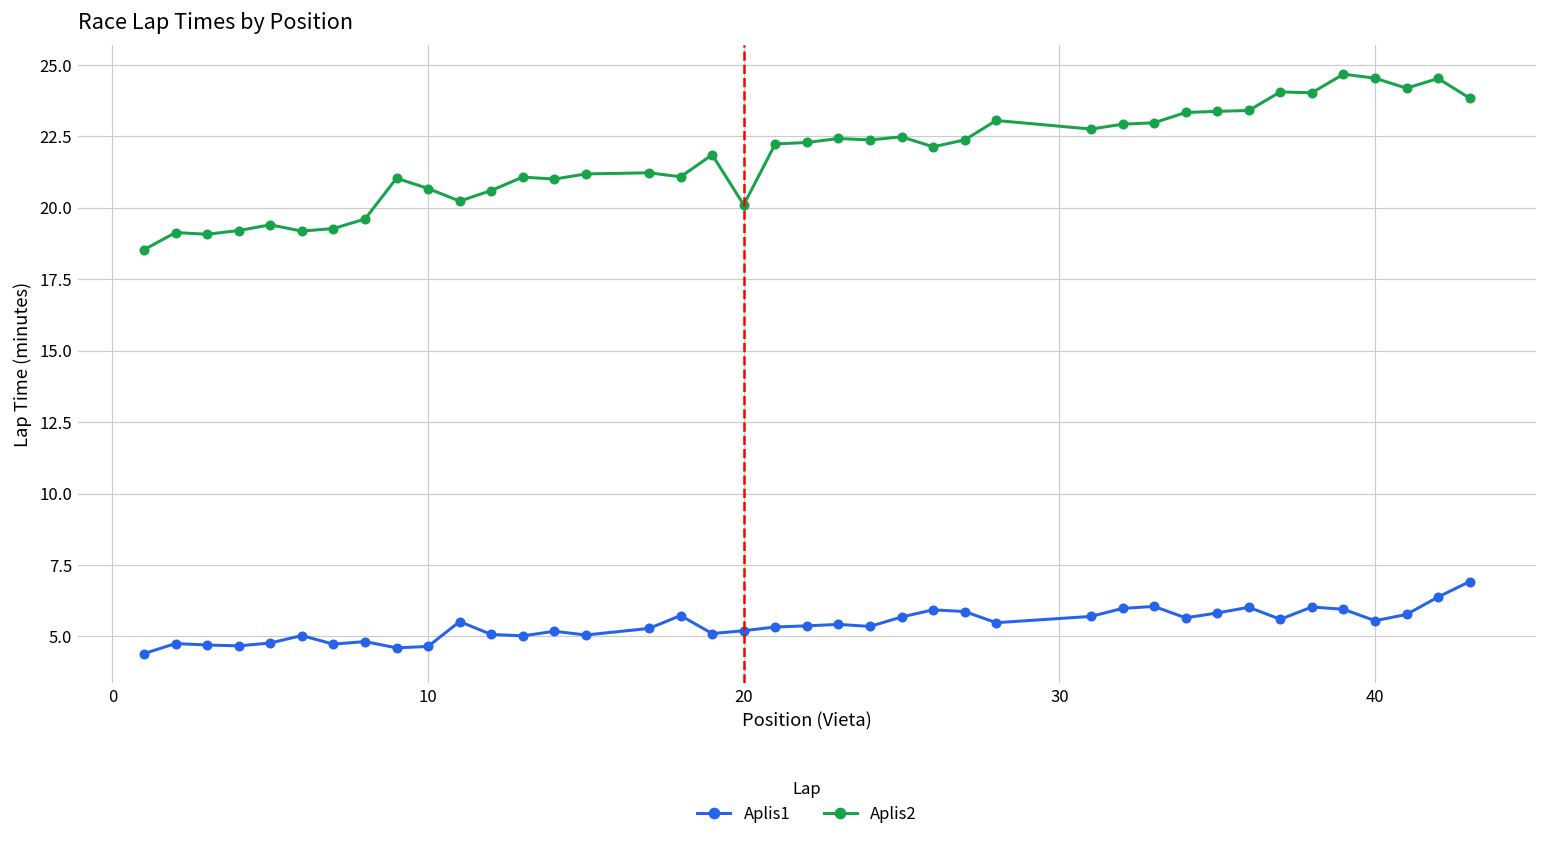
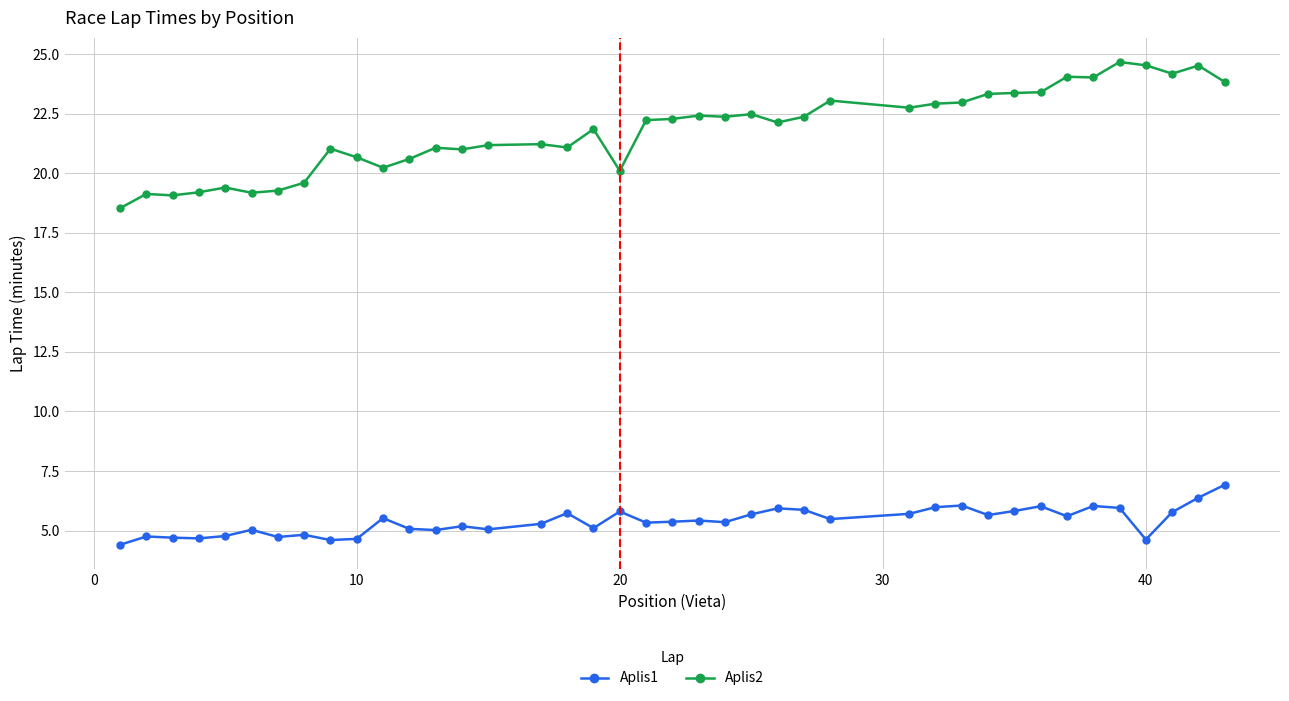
  {
    "Aplis1": {
      "10": 4.7,
-     "20": 5.2,
-     "40": 5.6
+     "20": 5.8,
+     "40": 4.6
    },
    "Aplis2": {
      "10": 20.7,
      "20": 20.1,
      "40": 24.5
    }
  }
